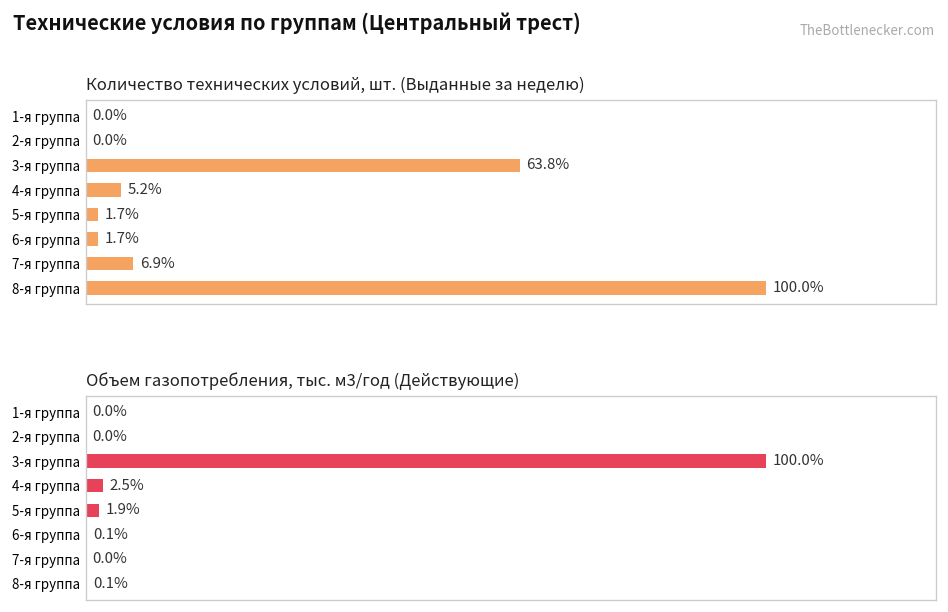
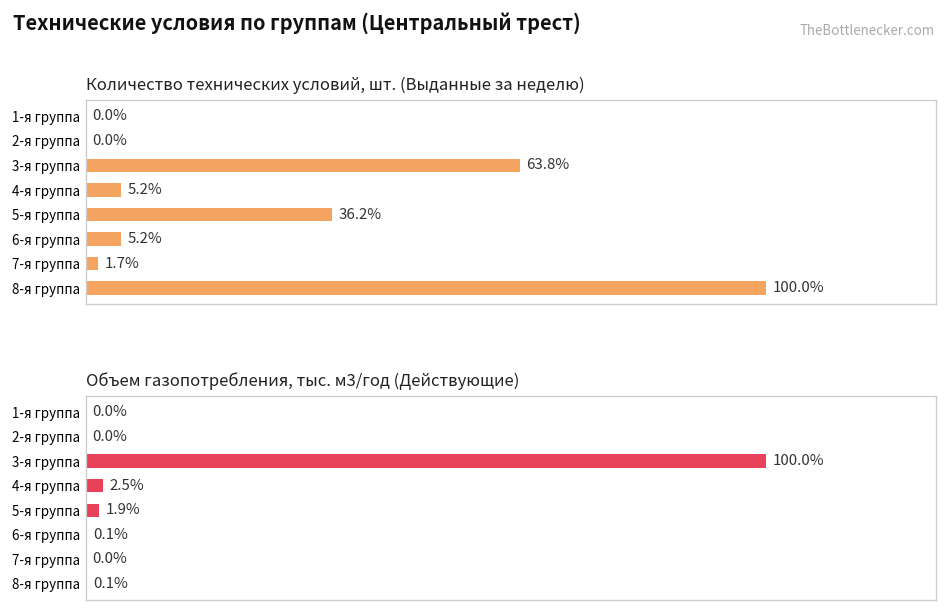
  {
    "Количество технических условий, шт. (Выданные за неделю)": {
      "1-я группа": "0.0%",
      "2-я группа": "0.0%",
      "3-я группа": "63.8%",
      "4-я группа": "5.2%",
-     "5-я группа": "1.7%",
-     "6-я группа": "1.7%",
-     "7-я группа": "6.9%",
+     "5-я группа": "36.2%",
+     "6-я группа": "5.2%",
+     "7-я группа": "1.7%",
      "8-я группа": "100.0%"
    },
    "Объем газопотребления, тыс. м3/год (Действующие)": {
      "1-я группа": "0.0%",
      "2-я группа": "0.0%",
      "3-я группа": "100.0%",
      "4-я группа": "2.5%",
      "5-я группа": "1.9%",
      "6-я группа": "0.1%",
      "7-я группа": "0.0%",
      "8-я группа": "0.1%"
    }
  }
